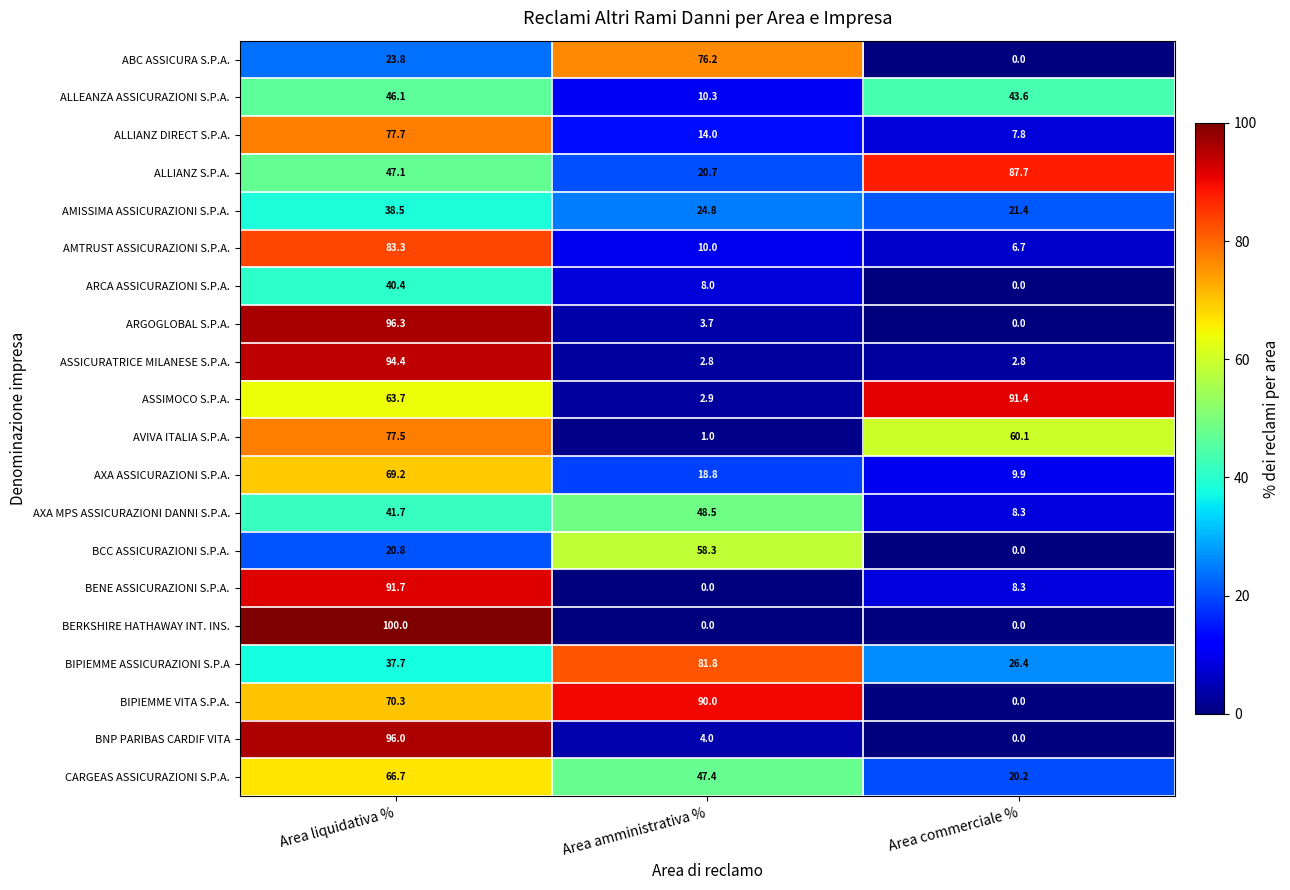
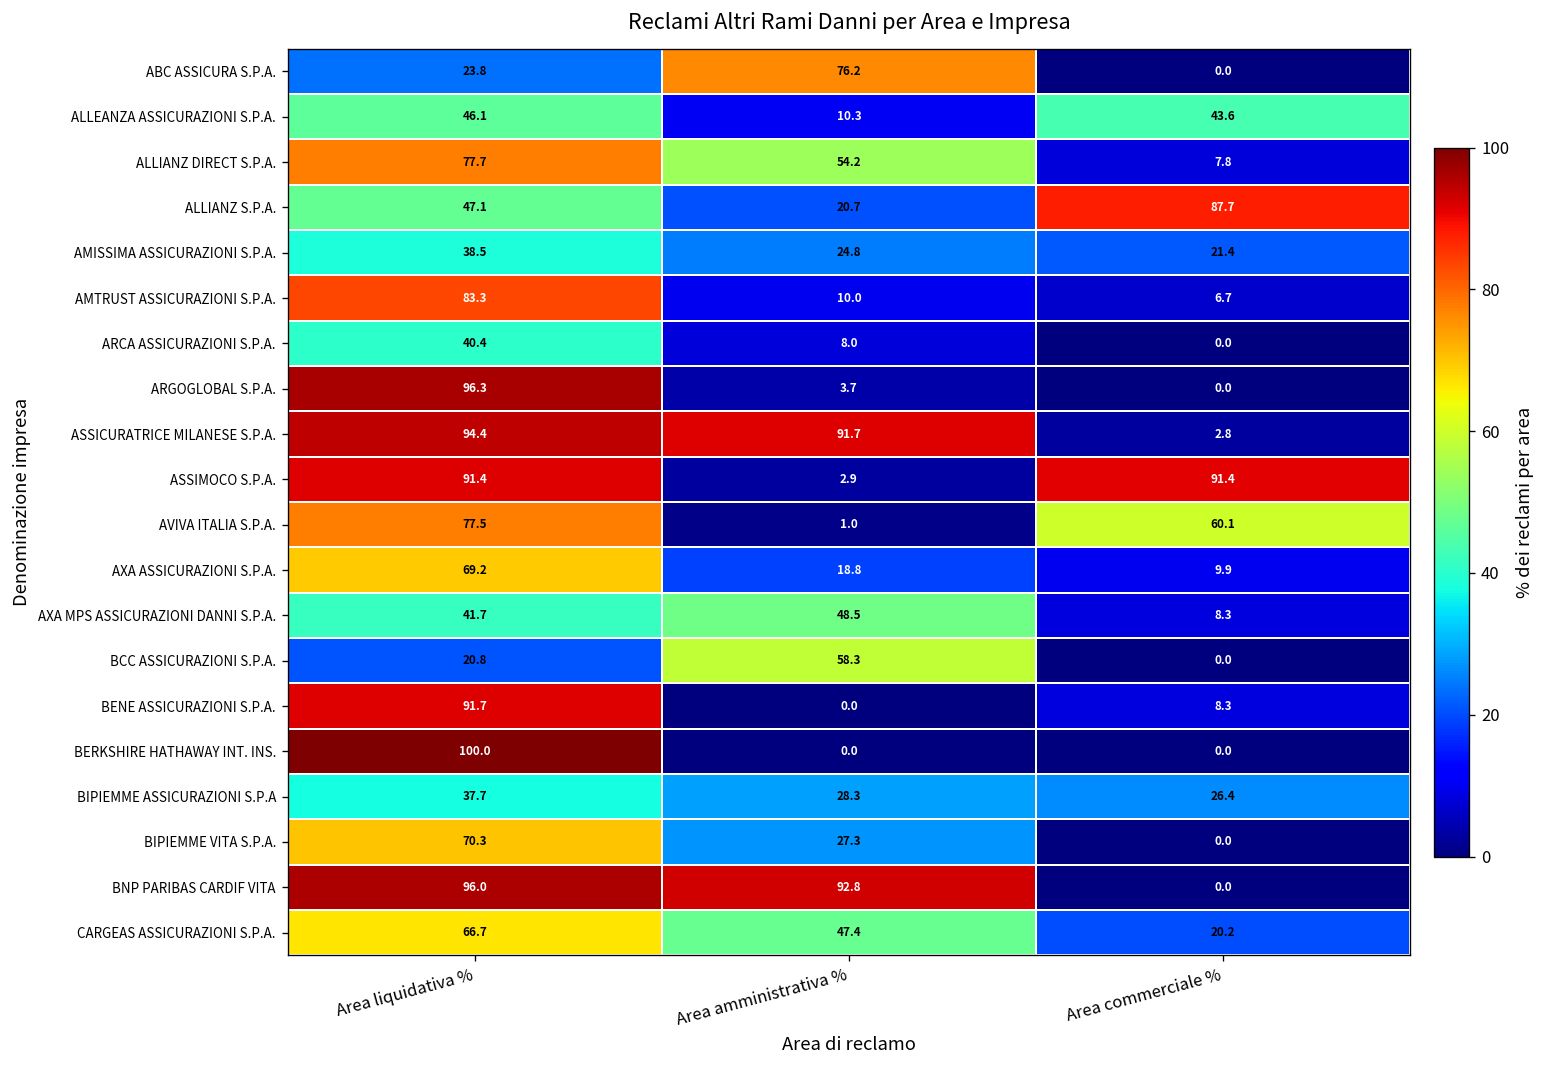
  {
    "ABC ASSICURA S.P.A.": {
      "Area liquidativa %": 23.8,
      "Area amministrativa %": 76.2,
      "Area commerciale %": 0.0
    },
    "ALLEANZA ASSICURAZIONI S.P.A.": {
      "Area liquidativa %": 46.1,
      "Area amministrativa %": 10.3,
      "Area commerciale %": 43.6
    },
    "ALLIANZ DIRECT S.P.A.": {
      "Area liquidativa %": 77.7,
-     "Area amministrativa %": 14.0,
+     "Area amministrativa %": 54.2,
      "Area commerciale %": 7.8
    },
    "ALLIANZ S.P.A.": {
      "Area liquidativa %": 47.1,
      "Area amministrativa %": 20.7,
      "Area commerciale %": 87.7
    },
    "AMISSIMA ASSICURAZIONI S.P.A.": {
      "Area liquidativa %": 38.5,
      "Area amministrativa %": 24.8,
      "Area commerciale %": 21.4
    },
    "AMTRUST ASSICURAZIONI S.P.A.": {
      "Area liquidativa %": 83.3,
      "Area amministrativa %": 10.0,
      "Area commerciale %": 6.7
    },
    "ARCA ASSICURAZIONI S.P.A.": {
      "Area liquidativa %": 40.4,
      "Area amministrativa %": 8.0,
      "Area commerciale %": 0.0
    },
    "ARGOGLOBAL S.P.A.": {
      "Area liquidativa %": 96.3,
      "Area amministrativa %": 3.7,
      "Area commerciale %": 0.0
    },
    "ASSICURATRICE MILANESE S.P.A.": {
      "Area liquidativa %": 94.4,
-     "Area amministrativa %": 2.8,
+     "Area amministrativa %": 91.7,
      "Area commerciale %": 2.8
    },
    "ASSIMOCO S.P.A.": {
-     "Area liquidativa %": 63.7,
+     "Area liquidativa %": 91.4,
      "Area amministrativa %": 2.9,
      "Area commerciale %": 91.4
    },
    "AVIVA ITALIA S.P.A.": {
      "Area liquidativa %": 77.5,
      "Area amministrativa %": 1.0,
      "Area commerciale %": 60.1
    },
    "AXA ASSICURAZIONI S.P.A.": {
      "Area liquidativa %": 69.2,
      "Area amministrativa %": 18.8,
      "Area commerciale %": 9.9
    },
    "AXA MPS ASSICURAZIONI DANNI S.P.A.": {
      "Area liquidativa %": 41.7,
      "Area amministrativa %": 48.5,
      "Area commerciale %": 8.3
    },
    "BCC ASSICURAZIONI S.P.A.": {
      "Area liquidativa %": 20.8,
      "Area amministrativa %": 58.3,
      "Area commerciale %": 0.0
    },
    "BENE ASSICURAZIONI S.P.A.": {
      "Area liquidativa %": 91.7,
      "Area amministrativa %": 0.0,
      "Area commerciale %": 8.3
    },
    "BERKSHIRE HATHAWAY INT. INS.": {
      "Area liquidativa %": 100.0,
      "Area amministrativa %": 0.0,
      "Area commerciale %": 0.0
    },
    "BIPIEMME ASSICURAZIONI S.P.A": {
      "Area liquidativa %": 37.7,
-     "Area amministrativa %": 81.8,
+     "Area amministrativa %": 28.3,
      "Area commerciale %": 26.4
    },
    "BIPIEMME VITA S.P.A.": {
      "Area liquidativa %": 70.3,
-     "Area amministrativa %": 90.0,
+     "Area amministrativa %": 27.3,
      "Area commerciale %": 0.0
    },
    "BNP PARIBAS CARDIF VITA": {
      "Area liquidativa %": 96.0,
-     "Area amministrativa %": 4.0,
+     "Area amministrativa %": 92.8,
      "Area commerciale %": 0.0
    },
    "CARGEAS ASSICURAZIONI S.P.A.": {
      "Area liquidativa %": 66.7,
      "Area amministrativa %": 47.4,
      "Area commerciale %": 20.2
    }
  }
